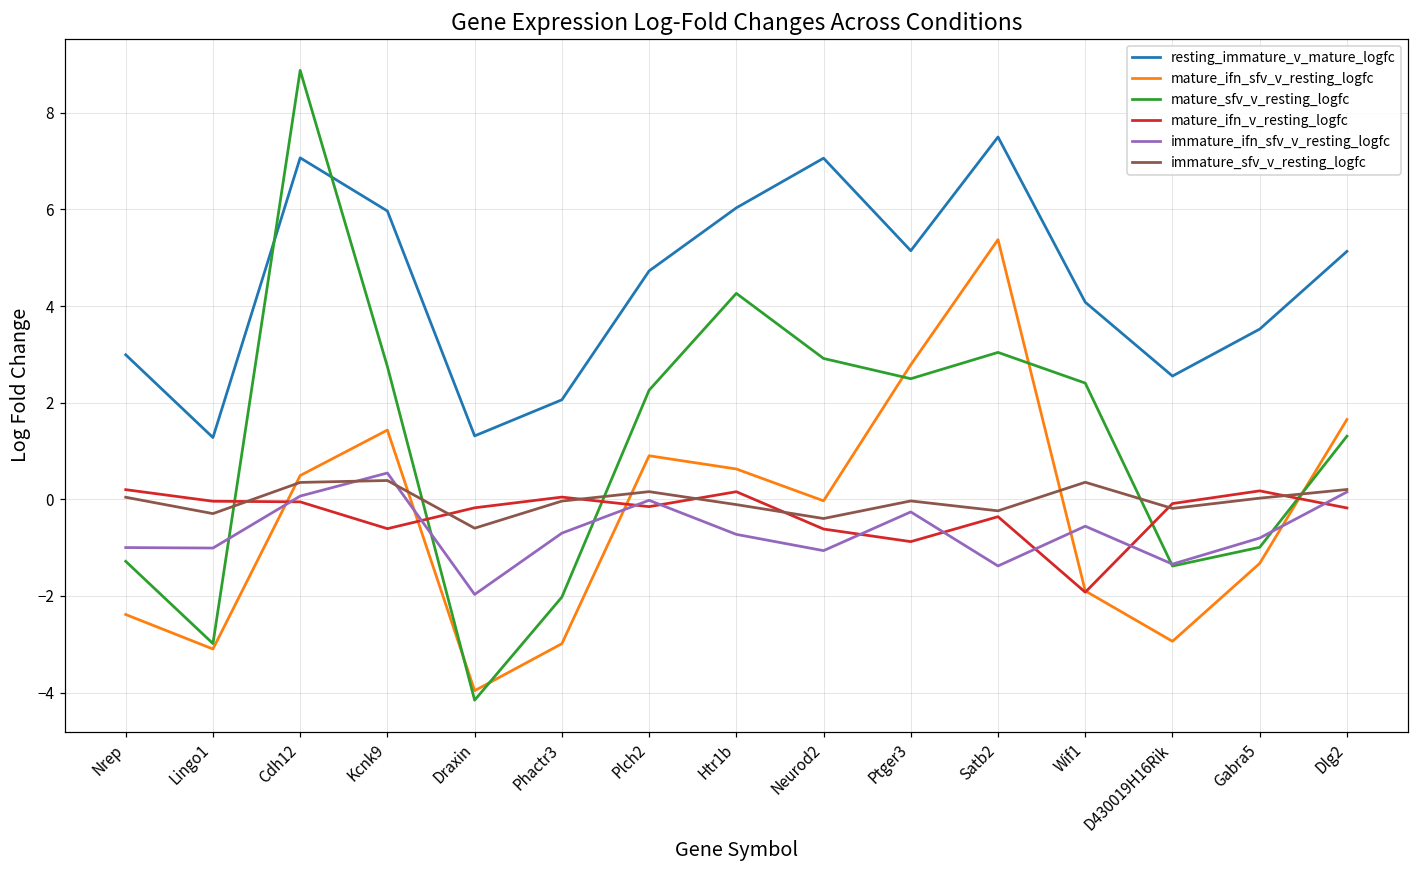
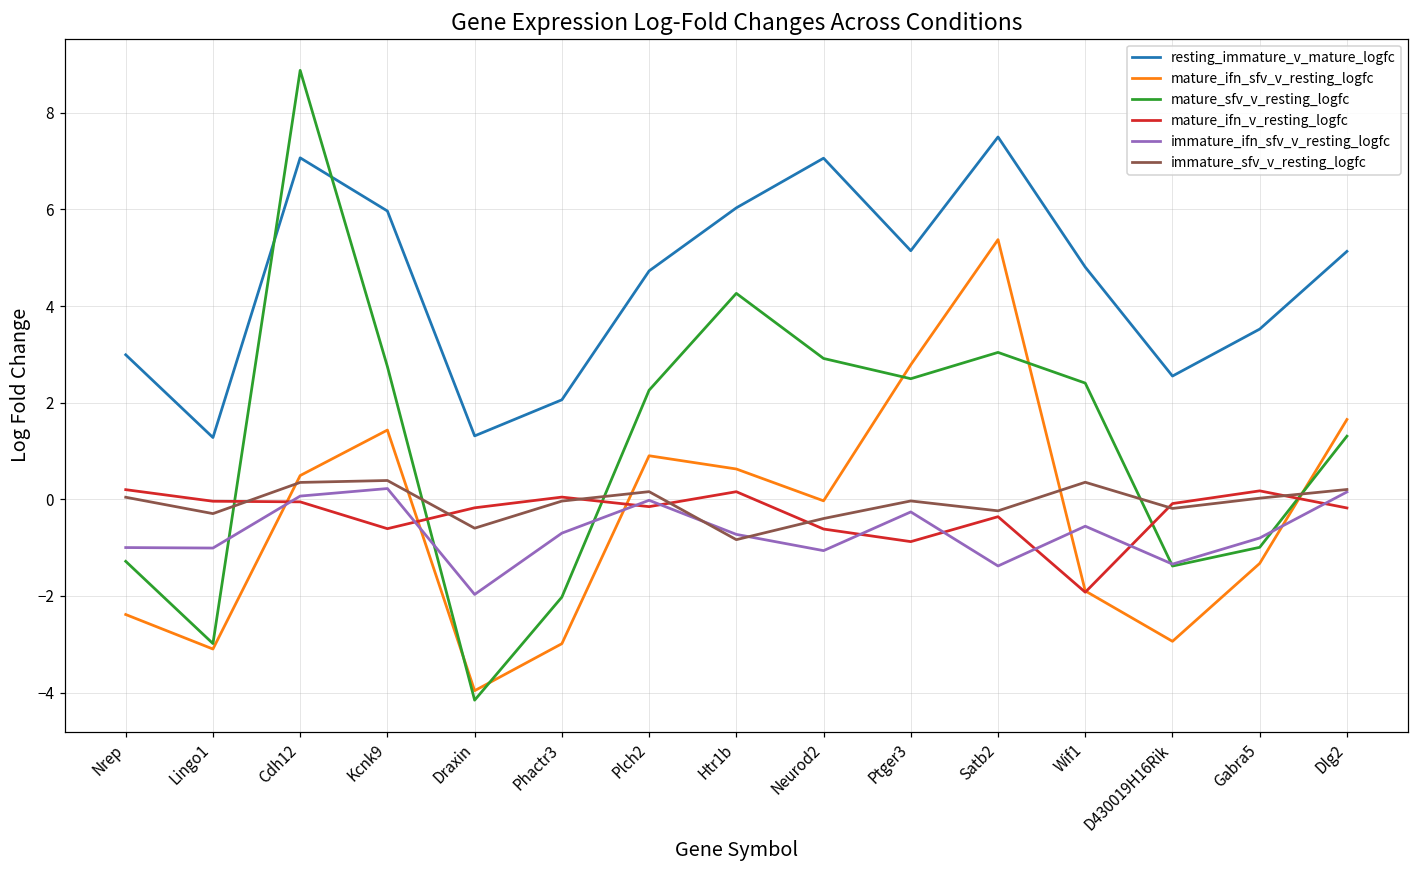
  {
    "resting_immature_v_mature_logfc": {
      "Nrep": 3.0,
      "Lingo1": 1.3,
      "Cdh12": 7.1,
      "Kcnk9": 6.0,
      "Draxin": 1.3,
      "Phactr3": 2.1,
      "Plch2": 4.7,
      "Htr1b": 6.0,
      "Neurod2": 7.1,
      "Ptger3": 5.1,
      "Satb2": 7.5,
-     "Wif1": 4.1,
+     "Wif1": 4.8,
      "D430019H16Rik": 2.6,
      "Gabra5": 3.5,
      "Dlg2": 5.1
    },
    "mature_ifn_sfv_v_resting_logfc": {
      "Nrep": -2.4,
      "Lingo1": -3.1,
      "Cdh12": 0.5,
      "Kcnk9": 1.4,
      "Draxin": -4.0,
      "Phactr3": -3.0,
      "Plch2": 0.9,
      "Htr1b": 0.6,
      "Neurod2": 0.0,
      "Ptger3": 2.8,
      "Satb2": 5.4,
      "D430019H16Rik": -2.9,
      "Gabra5": -1.3,
      "Dlg2": 1.7
    },
    "mature_sfv_v_resting_logfc": {
      "Nrep": -1.3,
      "Lingo1": -3.0,
      "Cdh12": 8.9,
      "Kcnk9": 2.7,
      "Draxin": -4.2,
      "Phactr3": -2.0,
      "Plch2": 2.3,
      "Htr1b": 4.3,
      "Neurod2": 2.9,
      "Ptger3": 2.5,
      "Satb2": 3.0,
      "Wif1": 2.4,
      "Gabra5": -1.0,
      "Dlg2": 1.3
    },
    "mature_ifn_v_resting_logfc": {
      "Nrep": 0.2,
      "Lingo1": 0.0,
      "Cdh12": -0.1,
      "Kcnk9": -0.6,
      "Draxin": -0.2,
      "Phactr3": 0.0,
      "Plch2": -0.2,
      "Htr1b": 0.2,
      "Neurod2": -0.6,
      "Ptger3": -0.9,
      "Satb2": -0.4,
      "D430019H16Rik": -0.1,
      "Gabra5": 0.2,
      "Dlg2": -0.2
    },
    "immature_ifn_sfv_v_resting_logfc": {
      "Nrep": -1.0,
      "Lingo1": -1.0,
      "Cdh12": 0.1,
-     "Kcnk9": 0.5,
+     "Kcnk9": 0.2,
      "Draxin": -2.0,
      "Phactr3": -0.7,
      "Plch2": 0.0,
      "Htr1b": -0.7,
      "Neurod2": -1.1,
      "Ptger3": -0.3,
      "Satb2": -1.4,
      "Wif1": -0.6,
      "Gabra5": -0.8
    },
    "immature_sfv_v_resting_logfc": {
      "Nrep": 0.0,
      "Lingo1": -0.3,
      "Cdh12": 0.3,
      "Kcnk9": 0.4,
      "Draxin": -0.6,
      "Phactr3": 0.0,
      "Plch2": 0.2,
-     "Htr1b": -0.1,
+     "Htr1b": -0.8,
      "Neurod2": -0.4,
      "Ptger3": 0.0,
      "Satb2": -0.2,
      "Wif1": 0.4,
      "D430019H16Rik": -0.2,
      "Gabra5": 0.0
    }
  }
